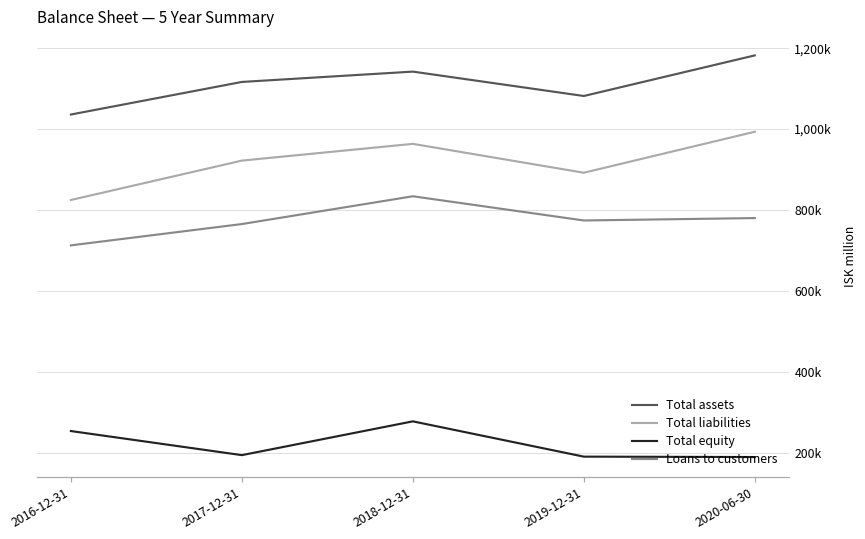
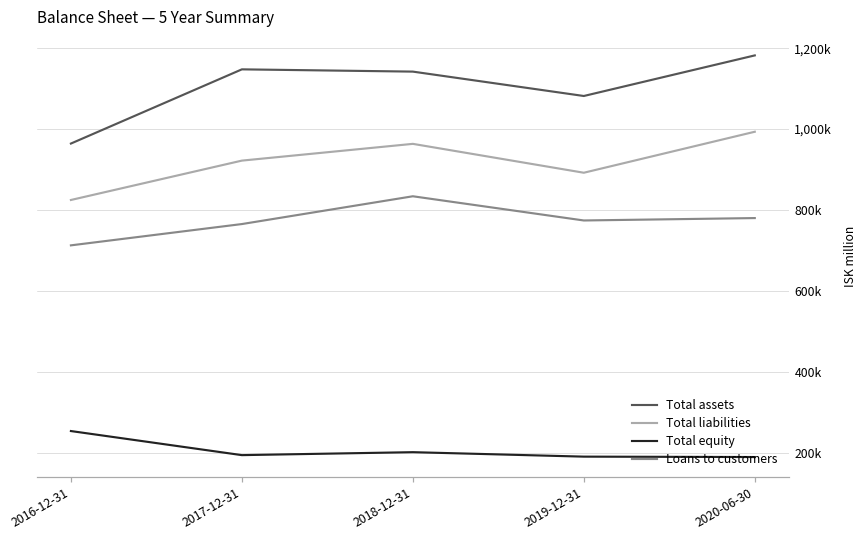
  {
    "Total assets": {
-     "2016-12-31": "1,040,000",
-     "2017-12-31": "1,120,000",
+     "2016-12-31": "960,000",
+     "2017-12-31": "1,150,000",
      "2018-12-31": "1,140,000",
      "2019-12-31": "1,080,000",
      "2020-06-30": "1,180,000"
    },
    "Total equity": {
      "2016-12-31": "250,000",
      "2017-12-31": "190,000",
-     "2018-12-31": "280,000",
+     "2018-12-31": "200,000",
      "2019-12-31": "190,000",
      "2020-06-30": "190,000"
    }
  }
